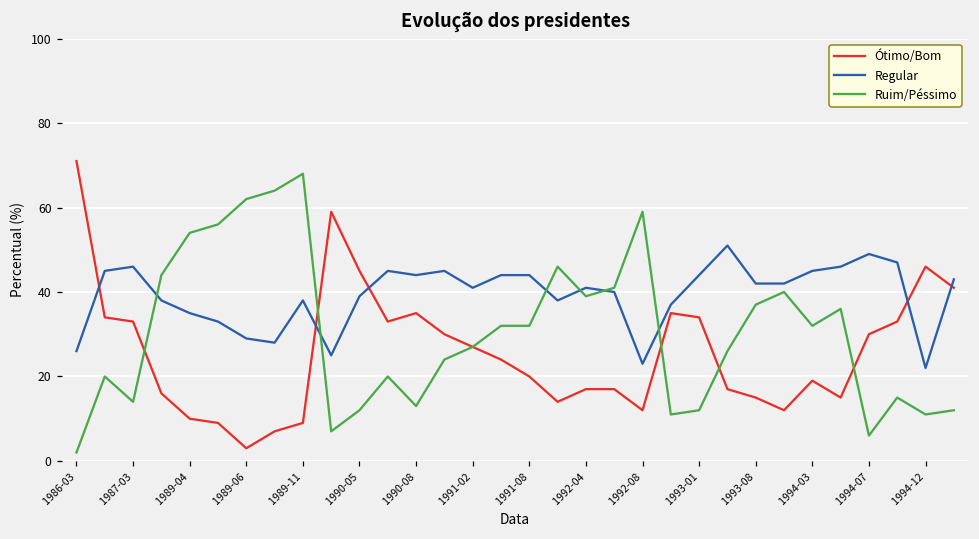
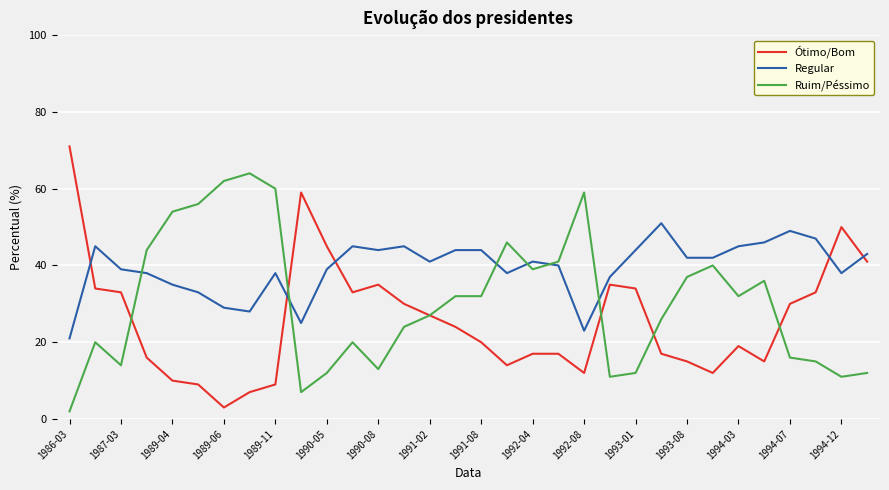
  {
    "Ótimo/Bom": {
      "1986-03": 71,
      "1987-03": 33,
      "1989-04": 10,
      "1989-06": 3,
      "1989-11": 9,
      "1990-05": 45,
      "1990-08": 35,
      "1991-08": 20,
      "1992-04": 17,
      "1992-08": 12,
      "1993-01": 34,
      "1993-08": 15,
      "1994-03": 19,
      "1994-07": 30,
-     "1994-12": 46
+     "1994-12": 50
    },
    "Regular": {
-     "1986-03": 26,
-     "1987-03": 46,
+     "1986-03": 21,
+     "1987-03": 39,
      "1989-04": 35,
      "1989-06": 29,
      "1989-11": 38,
      "1990-05": 39,
      "1990-08": 44,
      "1991-02": 41,
      "1991-08": 44,
      "1992-04": 41,
      "1992-08": 23,
      "1993-01": 44,
      "1993-08": 42,
      "1994-03": 45,
      "1994-07": 49,
-     "1994-12": 22
+     "1994-12": 38
    },
    "Ruim/Péssimo": {
      "1986-03": 2,
      "1987-03": 14,
      "1989-04": 54,
      "1989-06": 62,
-     "1989-11": 68,
+     "1989-11": 60,
      "1990-05": 12,
      "1990-08": 13,
      "1991-08": 32,
      "1992-04": 39,
      "1992-08": 59,
      "1993-01": 12,
      "1993-08": 37,
      "1994-03": 32,
-     "1994-07": 6,
+     "1994-07": 16,
      "1994-12": 11
    }
  }
